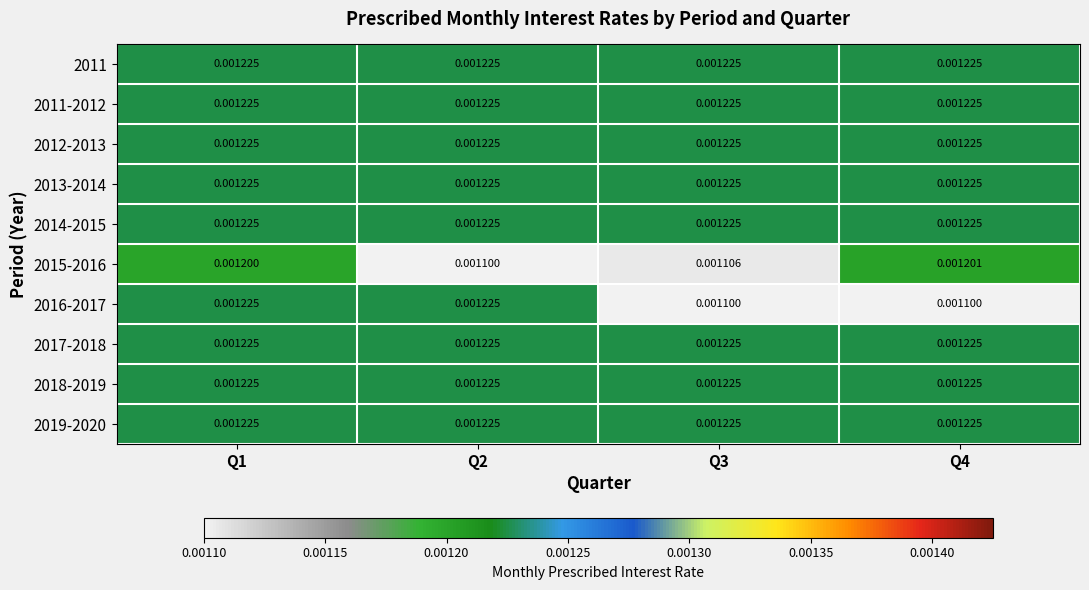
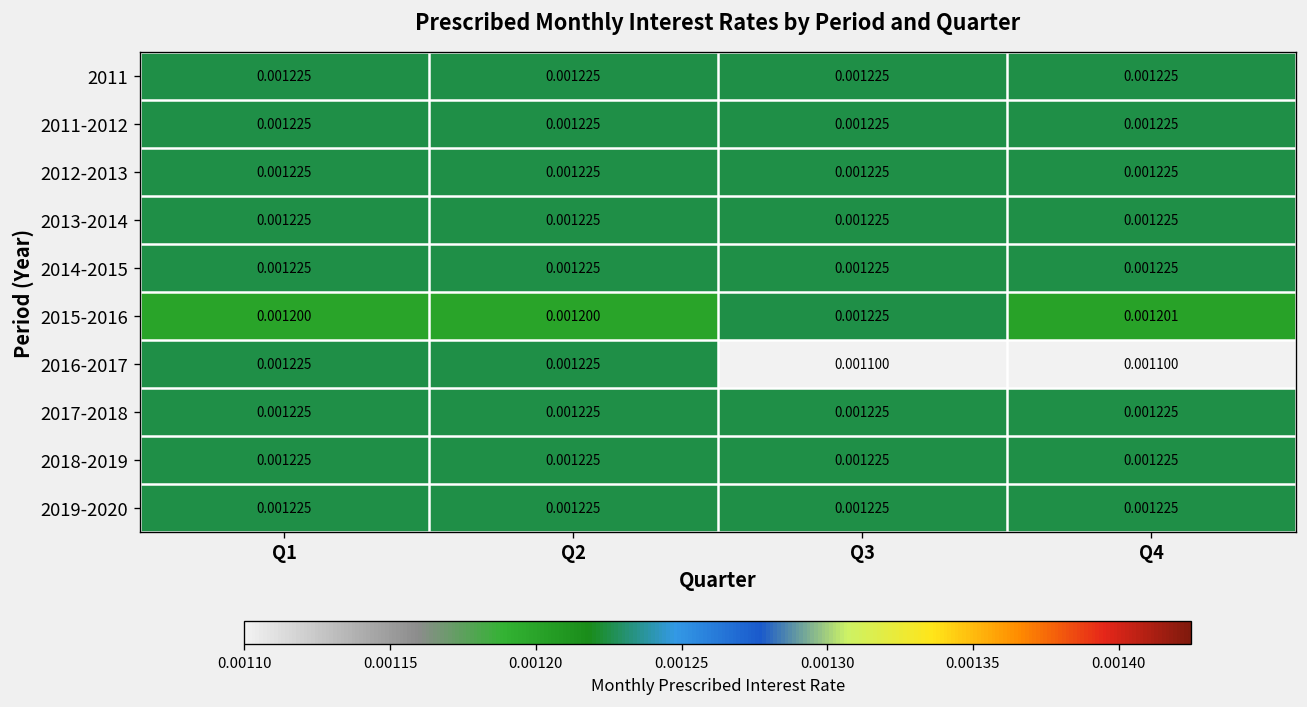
  {
    "2011": {
      "Q1": 0.001225,
      "Q2": 0.001225,
      "Q3": 0.001225,
      "Q4": 0.001225
    },
    "2011-2012": {
      "Q1": 0.001225,
      "Q2": 0.001225,
      "Q3": 0.001225,
      "Q4": 0.001225
    },
    "2012-2013": {
      "Q1": 0.001225,
      "Q2": 0.001225,
      "Q3": 0.001225,
      "Q4": 0.001225
    },
    "2013-2014": {
      "Q1": 0.001225,
      "Q2": 0.001225,
      "Q3": 0.001225,
      "Q4": 0.001225
    },
    "2014-2015": {
      "Q1": 0.001225,
      "Q2": 0.001225,
      "Q3": 0.001225,
      "Q4": 0.001225
    },
    "2015-2016": {
      "Q1": 0.001200,
-     "Q2": 0.001100,
-     "Q3": 0.001106,
+     "Q2": 0.001200,
+     "Q3": 0.001225,
      "Q4": 0.001201
    },
    "2016-2017": {
      "Q1": 0.001225,
      "Q2": 0.001225,
      "Q3": 0.001100,
      "Q4": 0.001100
    },
    "2017-2018": {
      "Q1": 0.001225,
      "Q2": 0.001225,
      "Q3": 0.001225,
      "Q4": 0.001225
    },
    "2018-2019": {
      "Q1": 0.001225,
      "Q2": 0.001225,
      "Q3": 0.001225,
      "Q4": 0.001225
    },
    "2019-2020": {
      "Q1": 0.001225,
      "Q2": 0.001225,
      "Q3": 0.001225,
      "Q4": 0.001225
    }
  }
